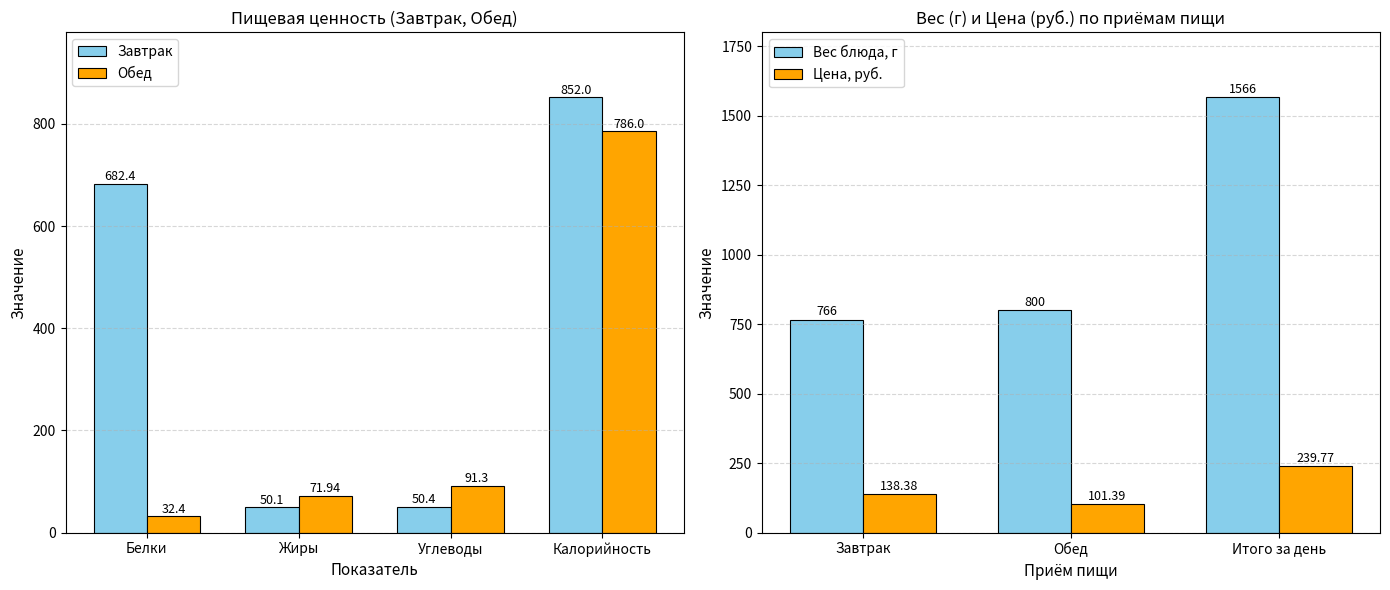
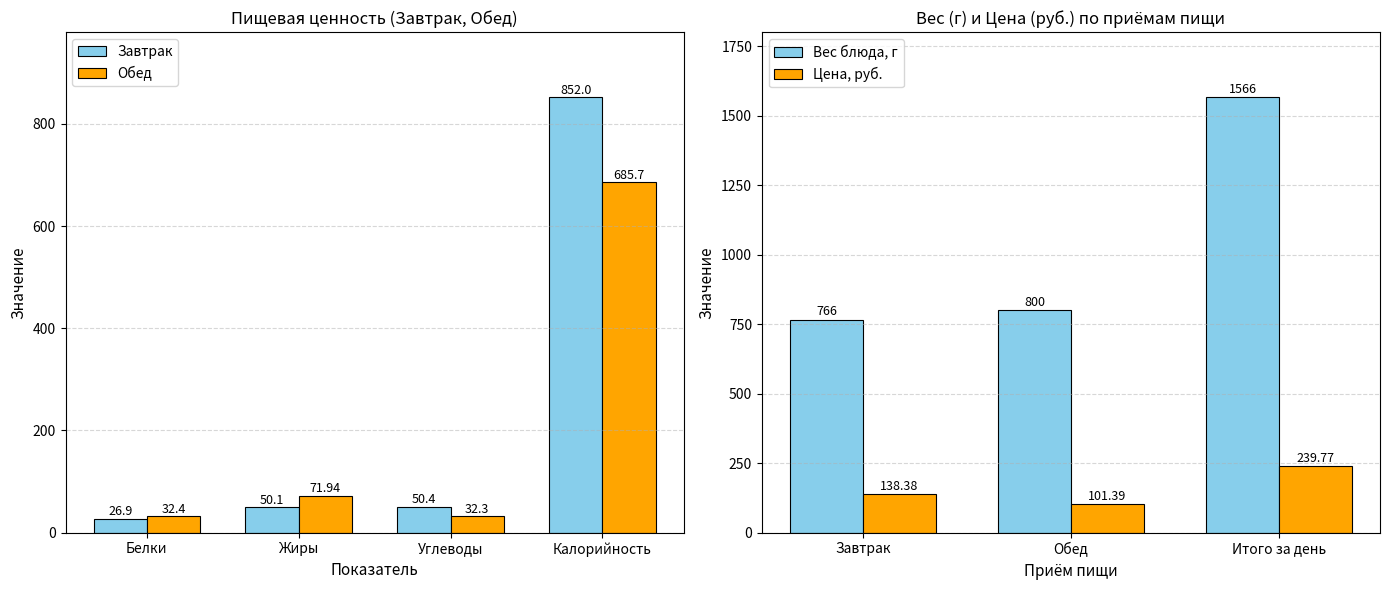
  {
    "Пищевая ценность (Завтрак, Обед)": {
      "Завтрак": {
-       "Белки": 682.4,
+       "Белки": 26.9,
        "Жиры": 50.1,
        "Углеводы": 50.4,
        "Калорийность": 852.0
      },
      "Обед": {
        "Белки": 32.4,
        "Жиры": 71.94,
-       "Углеводы": 91.3,
-       "Калорийность": 786.0
+       "Углеводы": 32.3,
+       "Калорийность": 685.7
      }
    },
    "Вес (г) и Цена (руб.) по приёмам пищи": {
      "Вес блюда, г": {
        "Завтрак": 766,
        "Обед": 800,
        "Итого за день": 1566
      },
      "Цена, руб.": {
        "Завтрак": 138.38,
        "Обед": 101.39,
        "Итого за день": 239.77
      }
    }
  }
